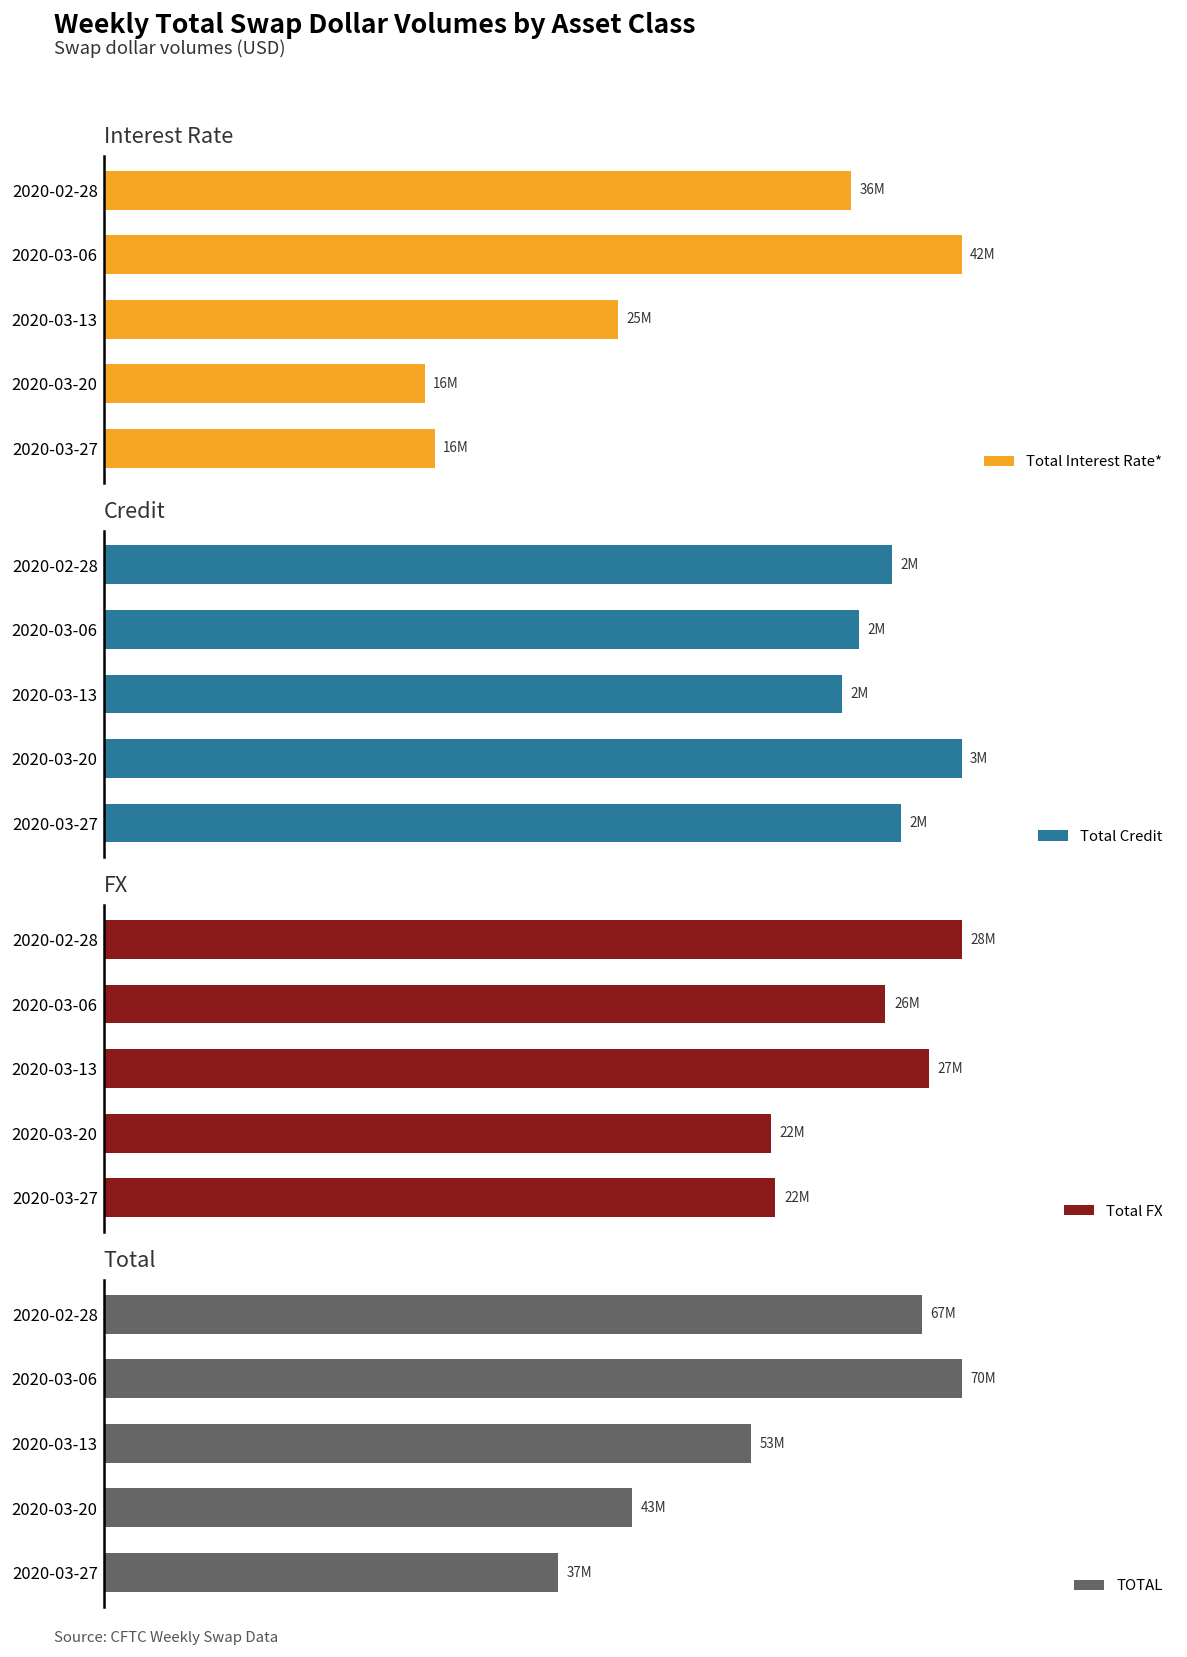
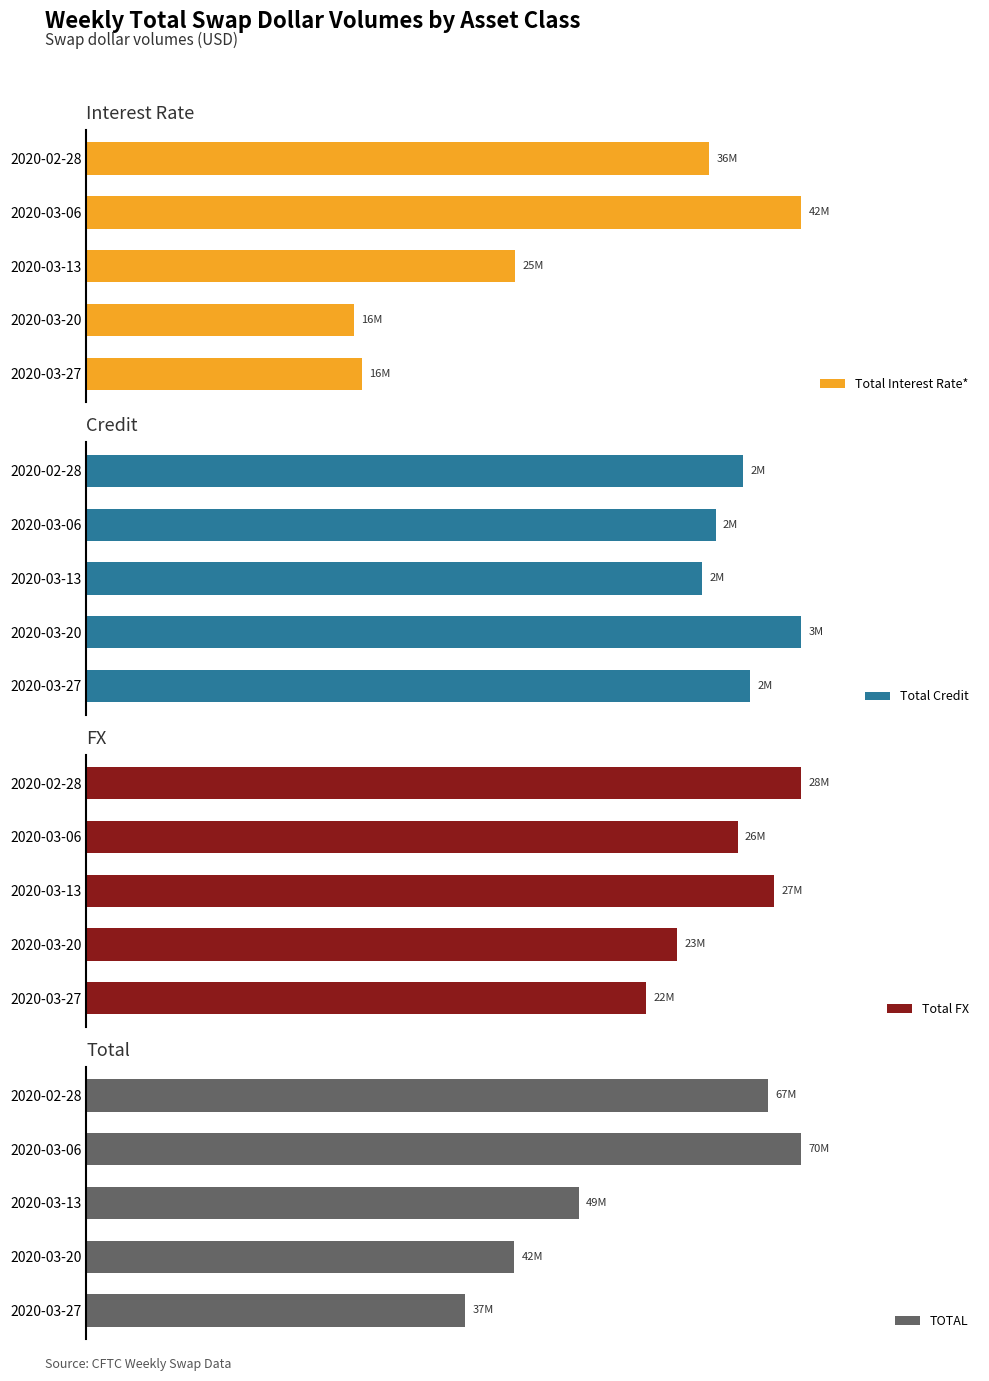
  {
    "Interest Rate": {
      "2020-02-28": "36M",
      "2020-03-06": "42M",
      "2020-03-13": "25M",
      "2020-03-20": "16M",
      "2020-03-27": "16M"
    },
    "Credit": {
      "2020-02-28": "2M",
      "2020-03-06": "2M",
      "2020-03-13": "2M",
      "2020-03-20": "3M",
      "2020-03-27": "2M"
    },
    "FX": {
      "2020-02-28": "28M",
      "2020-03-06": "26M",
      "2020-03-13": "27M",
-     "2020-03-20": "22M",
+     "2020-03-20": "23M",
      "2020-03-27": "22M"
    },
    "Total": {
      "2020-02-28": "67M",
      "2020-03-06": "70M",
-     "2020-03-13": "53M",
-     "2020-03-20": "43M",
+     "2020-03-13": "49M",
+     "2020-03-20": "42M",
      "2020-03-27": "37M"
    }
  }
